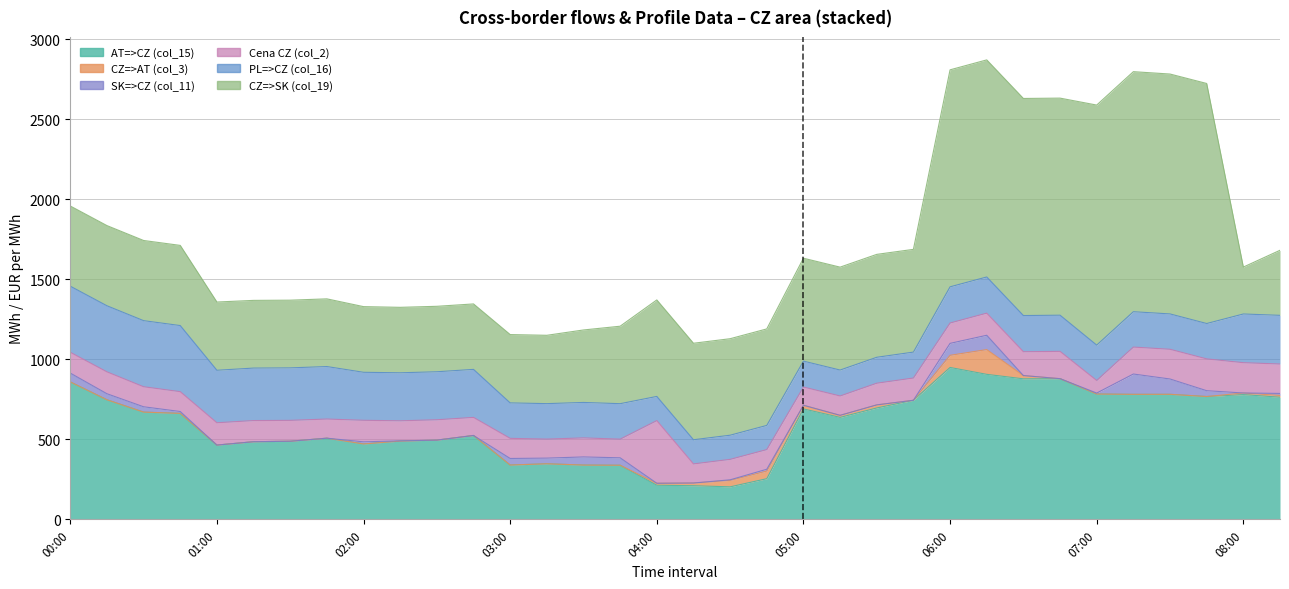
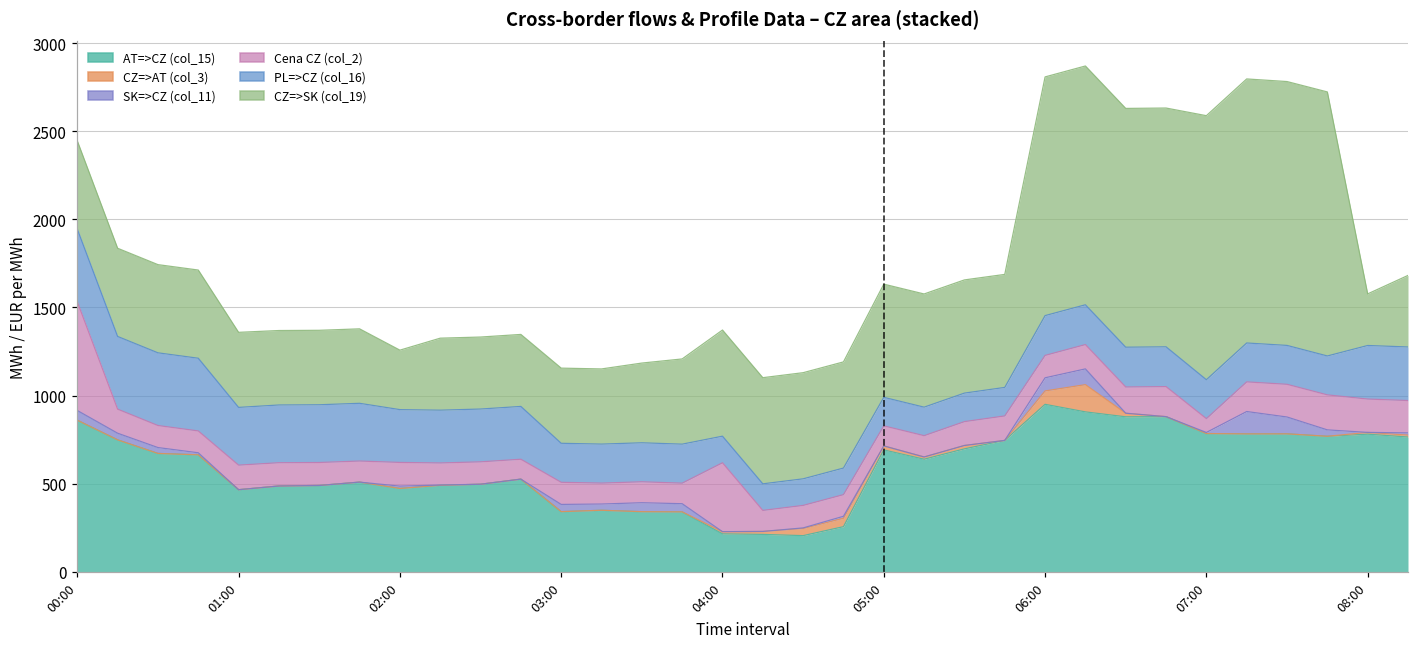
  {
    "CZ=>AT (col_3)": {
      "06:00": 80
    },
    "Cena CZ (col_2)": {
-     "00:00": 130,
+     "00:00": 620,
      "01:00": 140,
      "02:00": 130,
      "03:00": 130,
      "04:00": 390,
      "05:00": 110,
      "06:00": 130,
      "07:00": 80,
      "08:00": 190
    },
    "CZ=>SK (col_19)": {
      "00:00": 500,
      "01:00": 430,
-     "02:00": 410,
+     "02:00": 340,
      "03:00": 430,
      "04:00": 600,
      "05:00": 640,
      "06:00": 1360,
      "07:00": 1500,
      "08:00": 290
    }
  }
